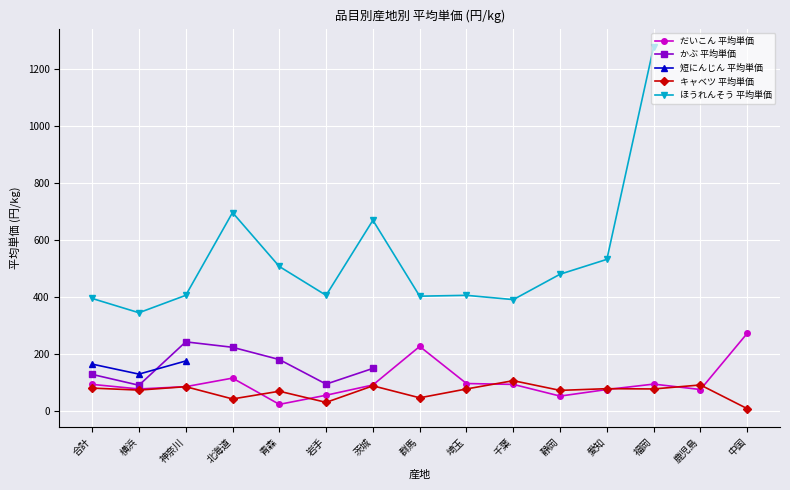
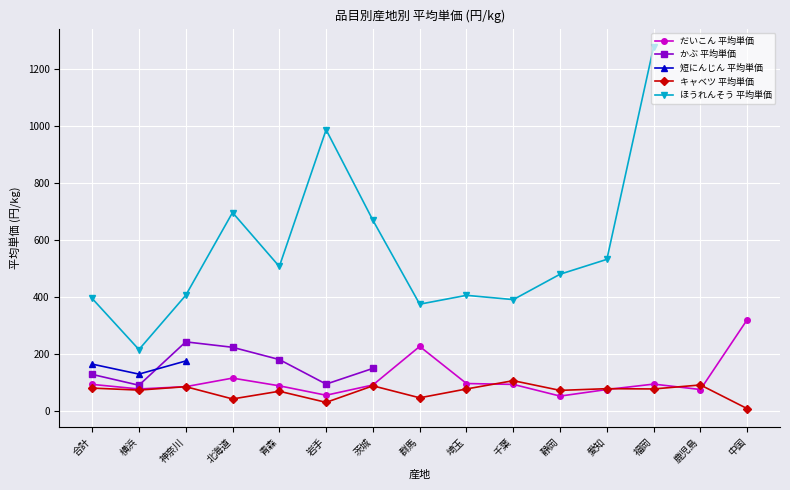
  {
    "だいこん 平均単価": {
      "合計": 90,
      "北海道": 120,
-     "青森": 20,
+     "青森": 90,
      "岩手": 60,
      "群馬": 230,
      "埼玉": 100,
      "千葉": 90,
      "静岡": 50,
      "福岡": 100,
      "鹿児島": 80,
-     "中国": 270
+     "中国": 320
    },
    "かぶ 平均単価": {
      "合計": 130,
      "横浜": 90,
      "神奈川": 240,
      "北海道": 220,
      "青森": 180,
      "岩手": 100,
      "茨城": 150
    },
    "短にんじん 平均単価": {
      "合計": 170,
      "横浜": 130,
      "神奈川": 180
    },
    "キャベツ 平均単価": {
      "合計": 80,
      "北海道": 40,
      "青森": 70,
      "岩手": 30,
      "群馬": 50,
      "埼玉": 80,
      "千葉": 110,
      "静岡": 70,
      "福岡": 80,
      "鹿児島": 90,
      "中国": 10
    },
    "ほうれんそう 平均単価": {
      "合計": 400,
-     "横浜": 350,
+     "横浜": 220,
      "神奈川": 410,
      "北海道": 700,
      "青森": 510,
-     "岩手": 410,
+     "岩手": 990,
      "茨城": 670,
-     "群馬": 400,
+     "群馬": 380,
      "埼玉": 410,
      "千葉": 390,
      "静岡": 480,
      "愛知": 530
    }
  }
